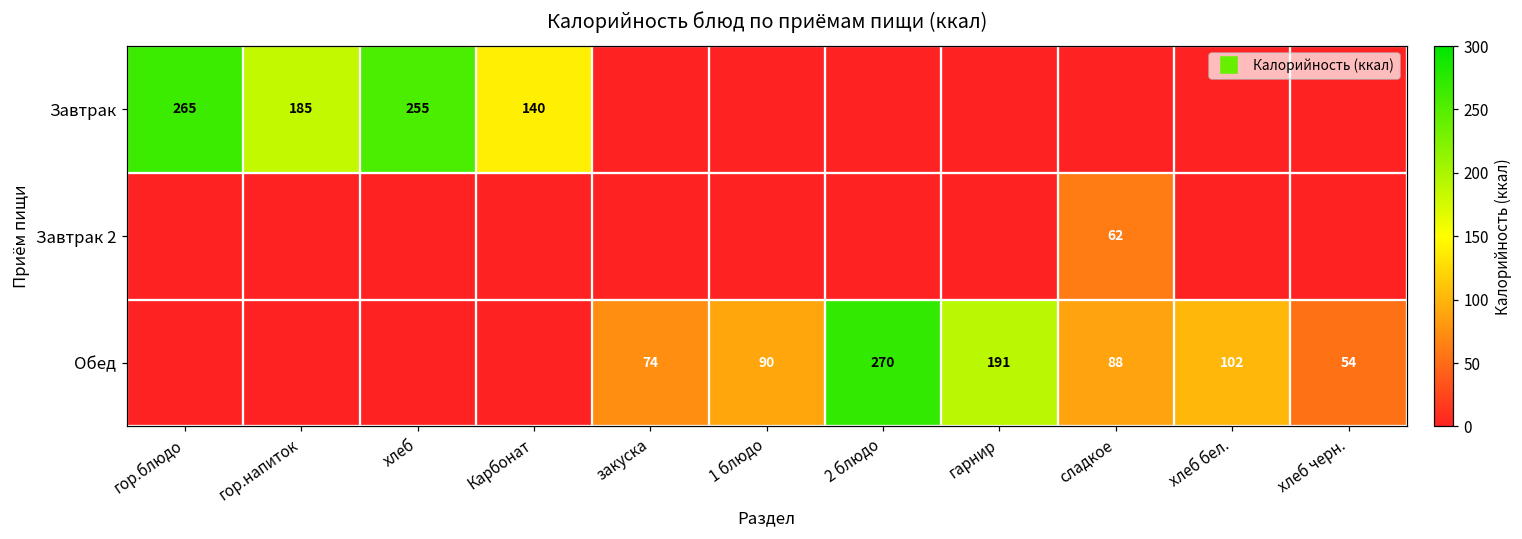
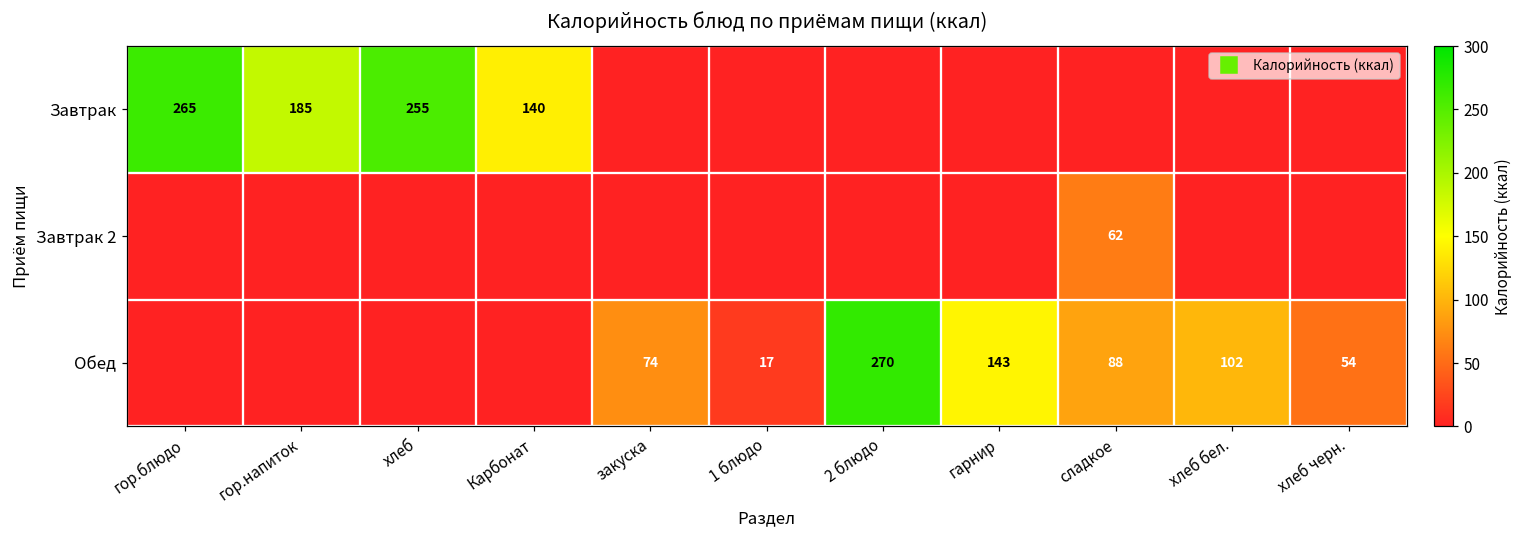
  {
    "Завтрак": {
      "гор.блюдо": 265,
      "гор.напиток": 185,
      "хлеб": 255,
      "Карбонат": 140
    },
    "Завтрак 2": {
      "сладкое": 62
    },
    "Обед": {
      "закуска": 74,
-     "1 блюдо": 90,
+     "1 блюдо": 17,
      "2 блюдо": 270,
-     "гарнир": 191,
+     "гарнир": 143,
      "сладкое": 88,
      "хлеб бел.": 102,
      "хлеб черн.": 54
    }
  }
